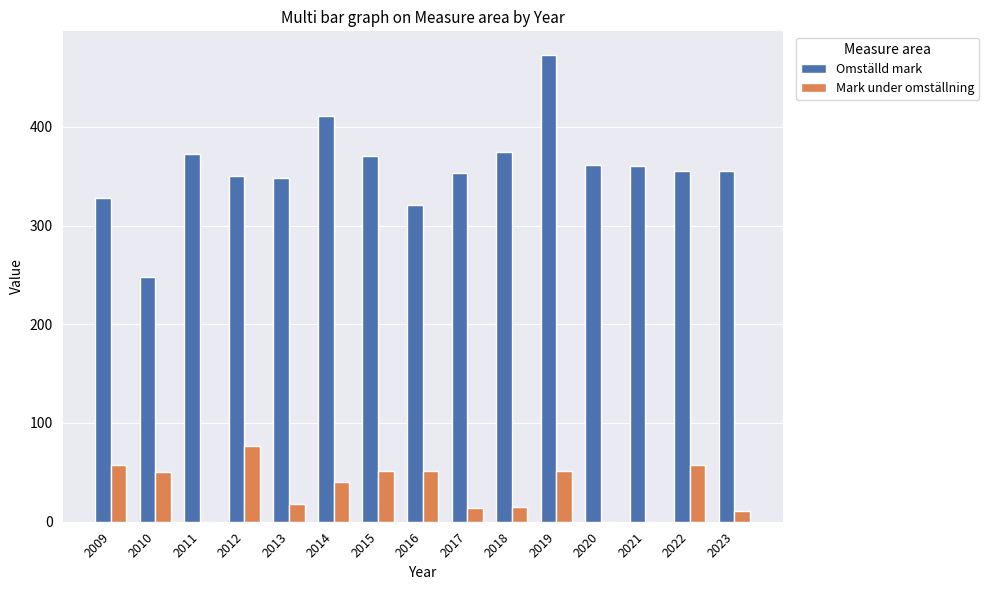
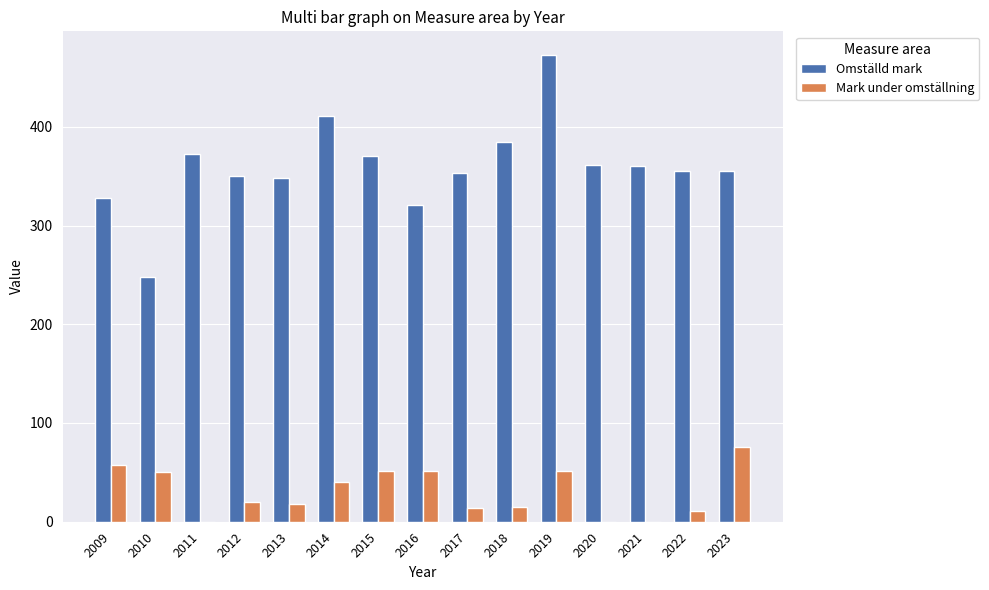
  {
    "Omställd mark": {
      "2009": 330,
      "2010": 250,
      "2011": 370,
      "2012": 350,
      "2013": 350,
      "2014": 410,
      "2015": 370,
      "2016": 320,
      "2017": 350,
-     "2018": 370,
+     "2018": 390,
      "2019": 470,
      "2020": 360,
      "2021": 360,
      "2022": 360,
      "2023": 360
    },
    "Mark under omställning": {
      "2009": 60,
      "2010": 50,
      "2011": 0,
-     "2012": 80,
+     "2012": 20,
      "2013": 20,
      "2014": 40,
      "2015": 50,
      "2016": 50,
      "2017": 10,
      "2018": 20,
      "2019": 50,
      "2020": 0,
      "2021": 0,
-     "2022": 60,
-     "2023": 10
+     "2022": 10,
+     "2023": 80
    }
  }
